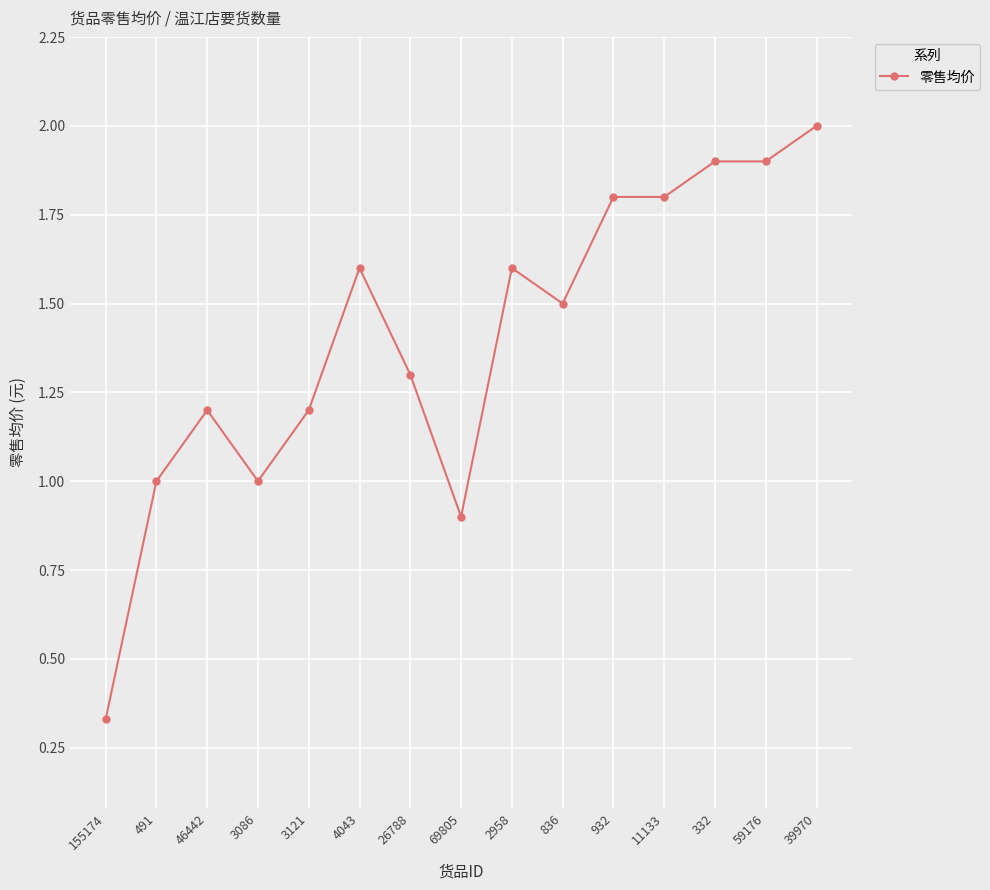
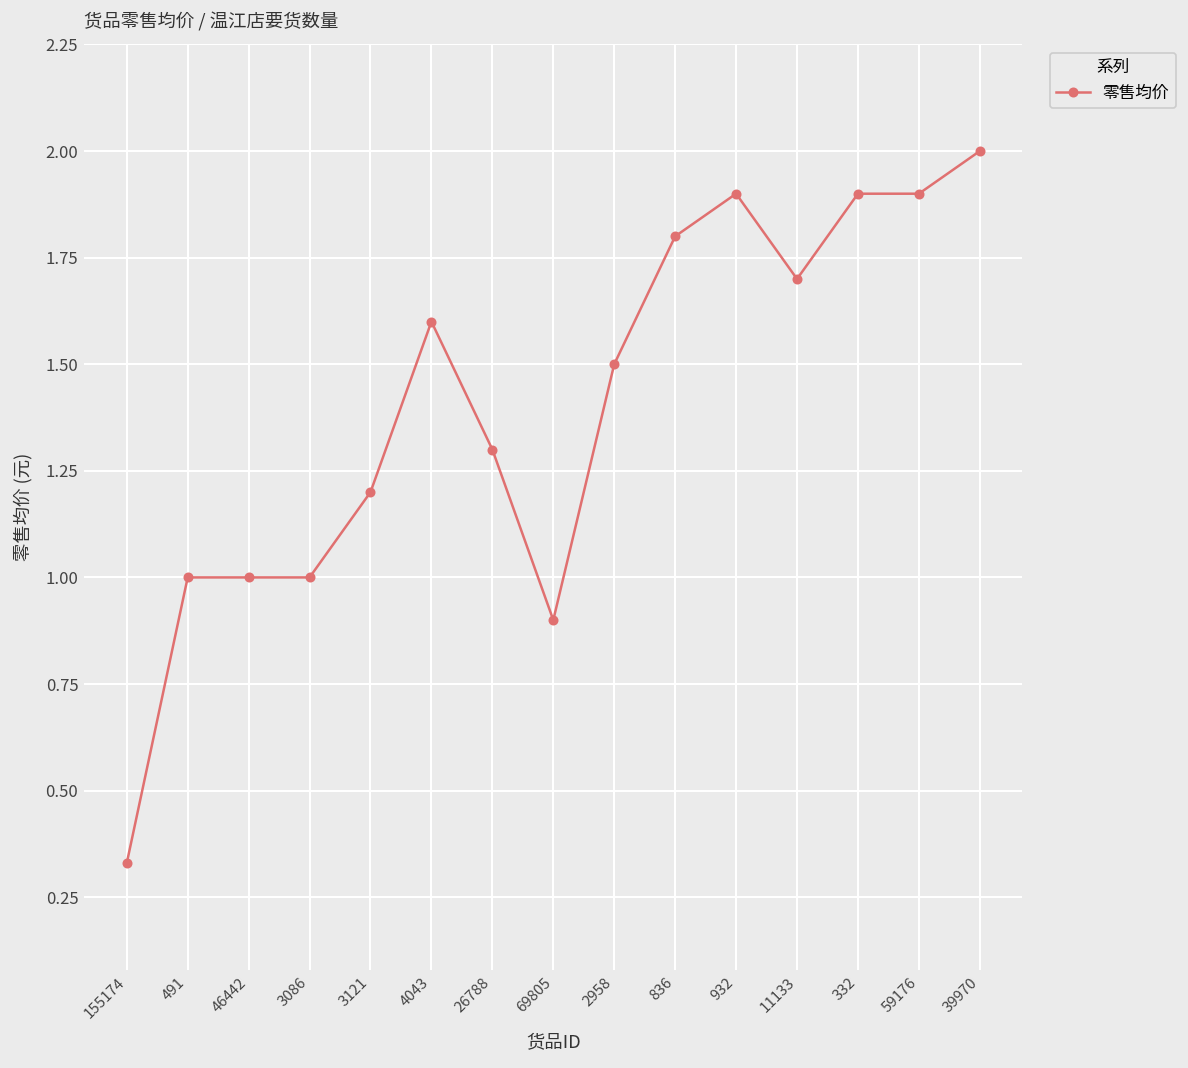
  {
    "155174": 0.33,
    "491": 1.0,
-   "46442": 1.2,
+   "46442": 1.0,
    "3086": 1.0,
    "3121": 1.2,
    "4043": 1.6,
    "26788": 1.3,
    "69805": 0.9,
-   "2958": 1.6,
-   "836": 1.5,
-   "932": 1.8,
-   "11133": 1.8,
+   "2958": 1.5,
+   "836": 1.8,
+   "932": 1.9,
+   "11133": 1.7,
    "332": 1.9,
    "59176": 1.9,
    "39970": 2.0
  }
